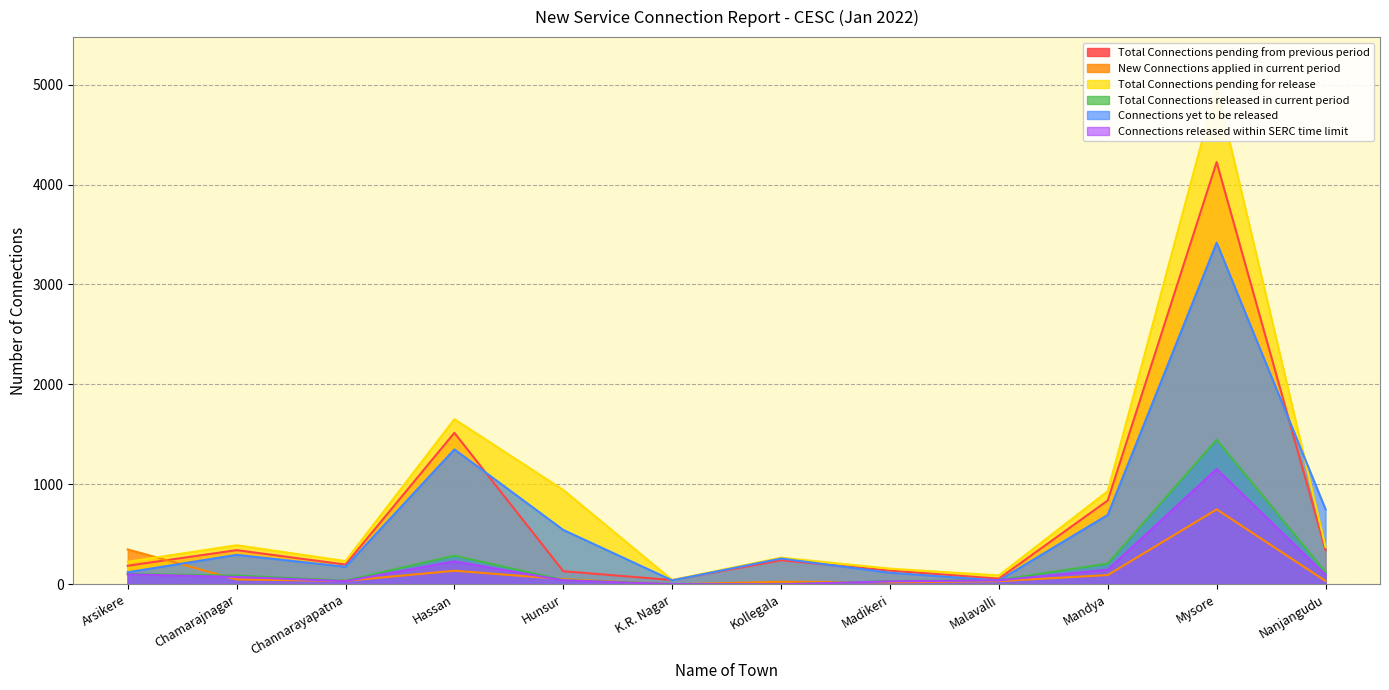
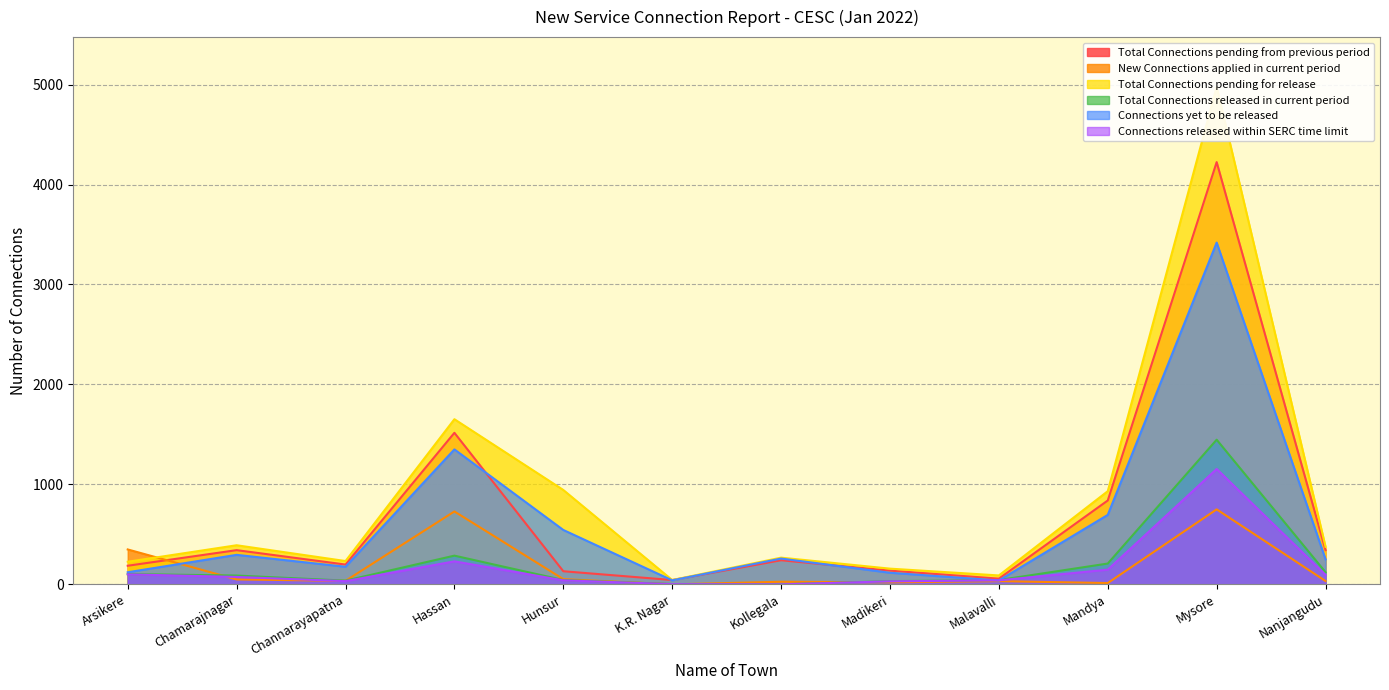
  {
    "Total Connections pending from previous period": {
      "Arsikere": 200,
      "Chamarajnagar": 300,
      "Hassan": 1500,
      "Hunsur": 100,
      "Mandya": 800,
      "Mysore": 4200,
      "Nanjangudu": 300
    },
    "New Connections applied in current period": {
      "Arsikere": 300,
-     "Hassan": 100,
+     "Hassan": 700,
      "Kollegala": 0,
-     "Mandya": 100,
+     "Mandya": 0,
      "Mysore": 800,
      "Nanjangudu": 0
    },
    "Total Connections pending for release": {
      "Arsikere": 200,
      "Chamarajnagar": 400,
      "Channarayapatna": 200,
      "Hassan": 1700,
      "Hunsur": 900,
      "Malavalli": 100,
      "Mandya": 900,
      "Nanjangudu": 400
    },
    "Total Connections released in current period": {
      "Hassan": 300,
      "Mandya": 200,
      "Mysore": 1400,
      "Nanjangudu": 100
    },
    "Connections yet to be released": {
      "Chamarajnagar": 300,
      "Hassan": 1400,
      "Hunsur": 500,
      "Mandya": 700,
      "Mysore": 3400,
-     "Nanjangudu": 800
+     "Nanjangudu": 300
    },
    "Connections released within SERC time limit": {
      "Hassan": 200,
      "Mandya": 100,
      "Mysore": 1200,
      "Nanjangudu": 100
    }
  }
